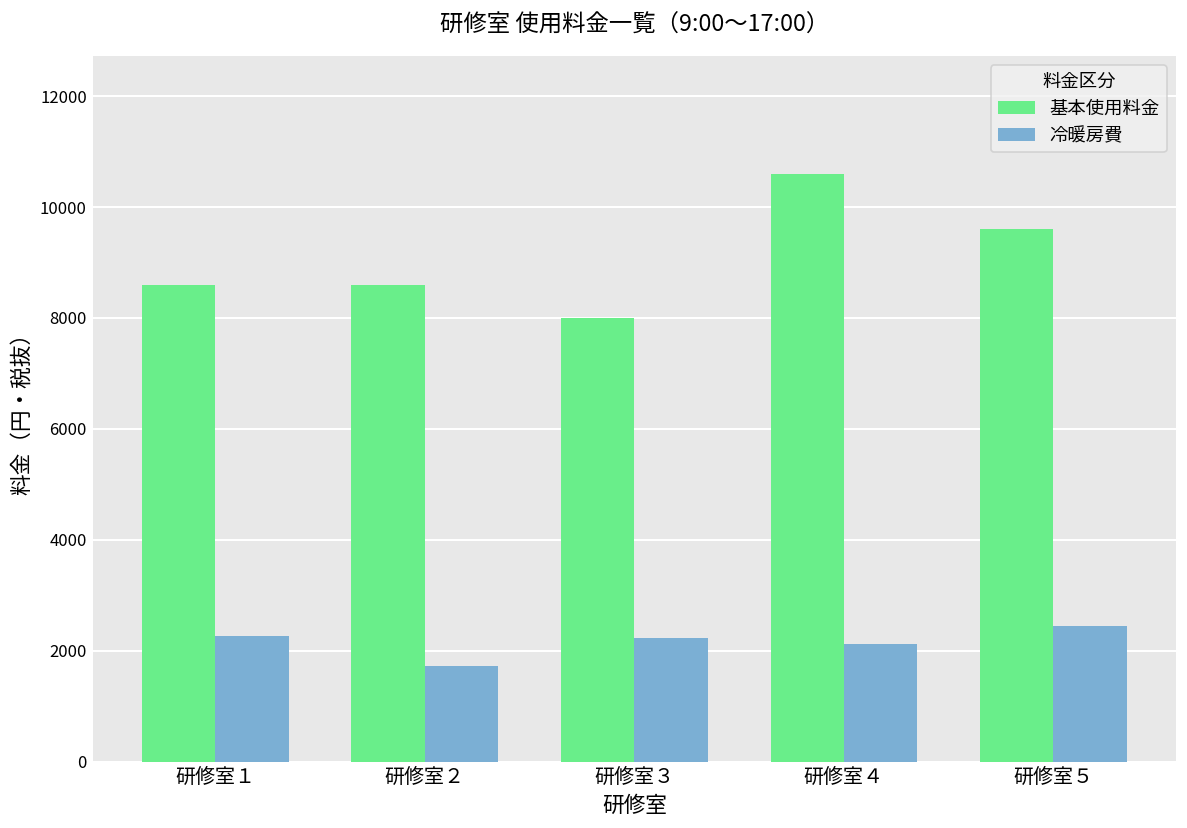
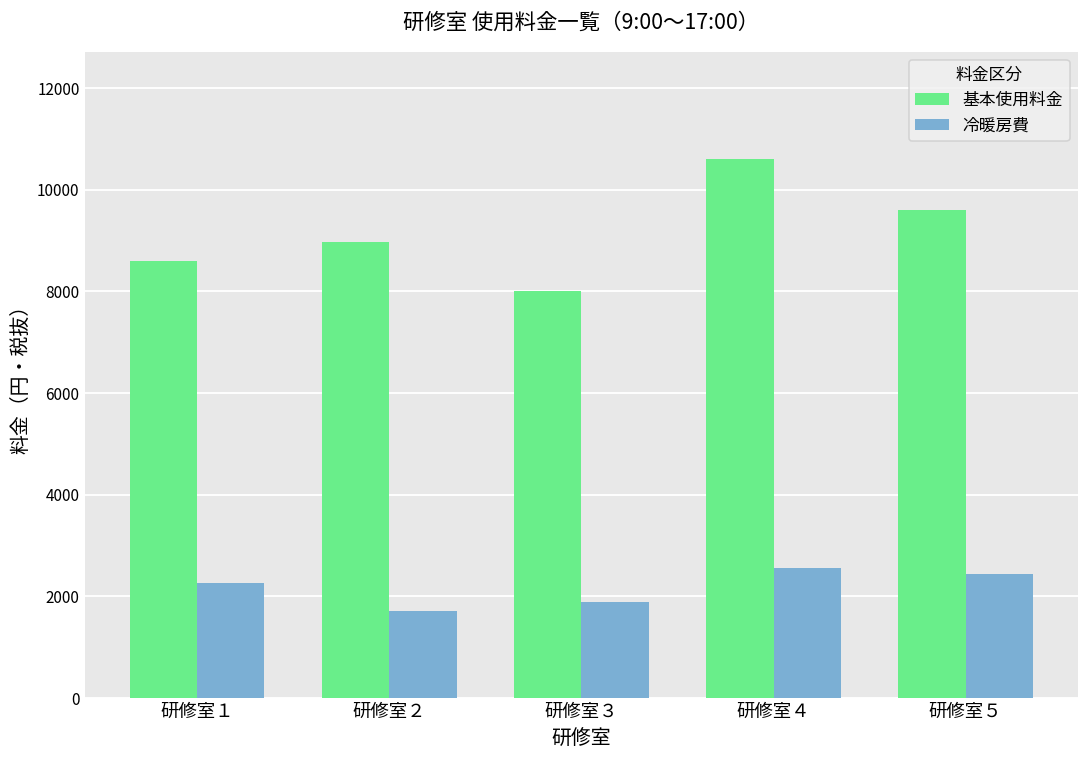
  {
    "基本使用料金": {
      "研修室１": 8600,
-     "研修室２": 8600,
+     "研修室２": 9000,
      "研修室３": 8000,
      "研修室４": 10600,
      "研修室５": 9600
    },
    "冷暖房費": {
      "研修室１": 2300,
      "研修室２": 1700,
-     "研修室３": 2200,
-     "研修室４": 2100,
+     "研修室３": 1900,
+     "研修室４": 2600,
      "研修室５": 2400
    }
  }
